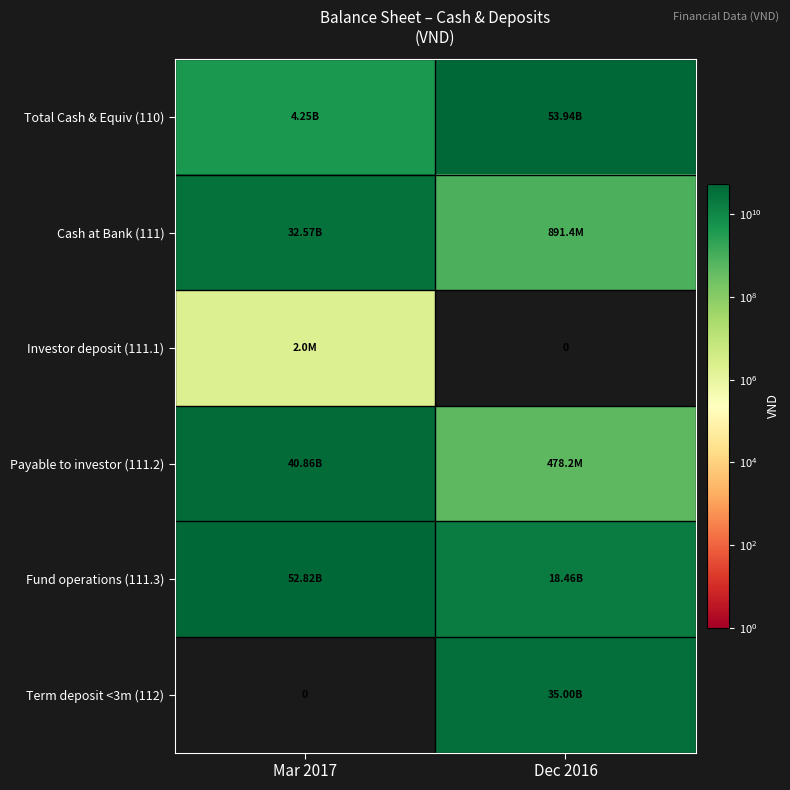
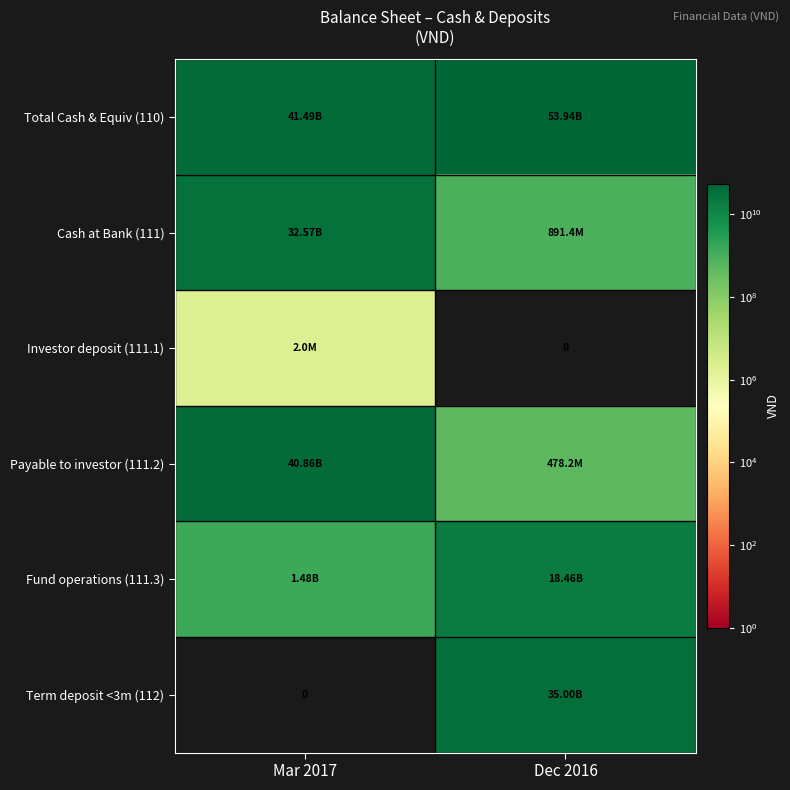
  {
    "Total Cash & Equiv (110)": {
-     "Mar 2017": "4.25B",
+     "Mar 2017": "41.49B",
      "Dec 2016": "53.94B"
    },
    "Cash at Bank (111)": {
      "Mar 2017": "32.57B",
      "Dec 2016": "891.4M"
    },
    "Investor deposit (111.1)": {
      "Mar 2017": "2.0M"
    },
    "Payable to investor (111.2)": {
      "Mar 2017": "40.86B",
      "Dec 2016": "478.2M"
    },
    "Fund operations (111.3)": {
-     "Mar 2017": "52.82B",
+     "Mar 2017": "1.48B",
      "Dec 2016": "18.46B"
    },
    "Term deposit <3m (112)": {
      "Dec 2016": "35.00B"
    }
  }
